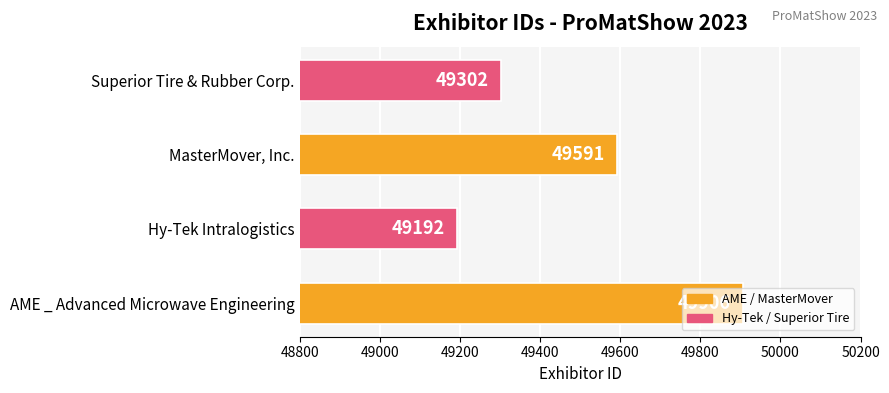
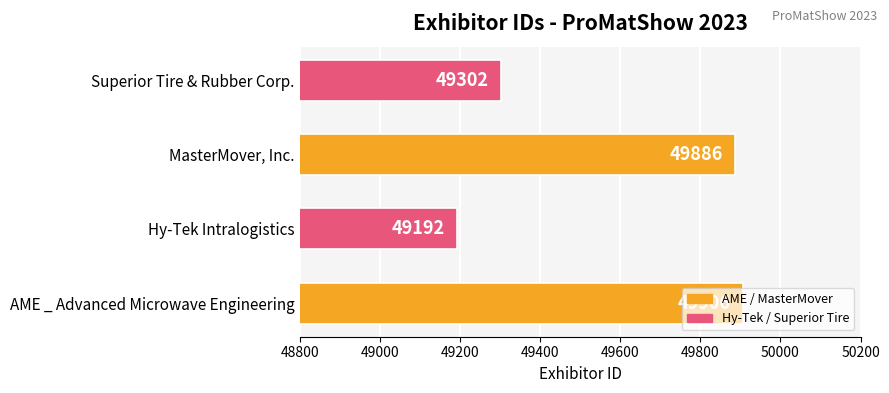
  {
    "Superior Tire & Rubber Corp.": 49302,
-   "MasterMover, Inc.": 49591,
+   "MasterMover, Inc.": 49886,
    "Hy-Tek Intralogistics": 49192
  }
